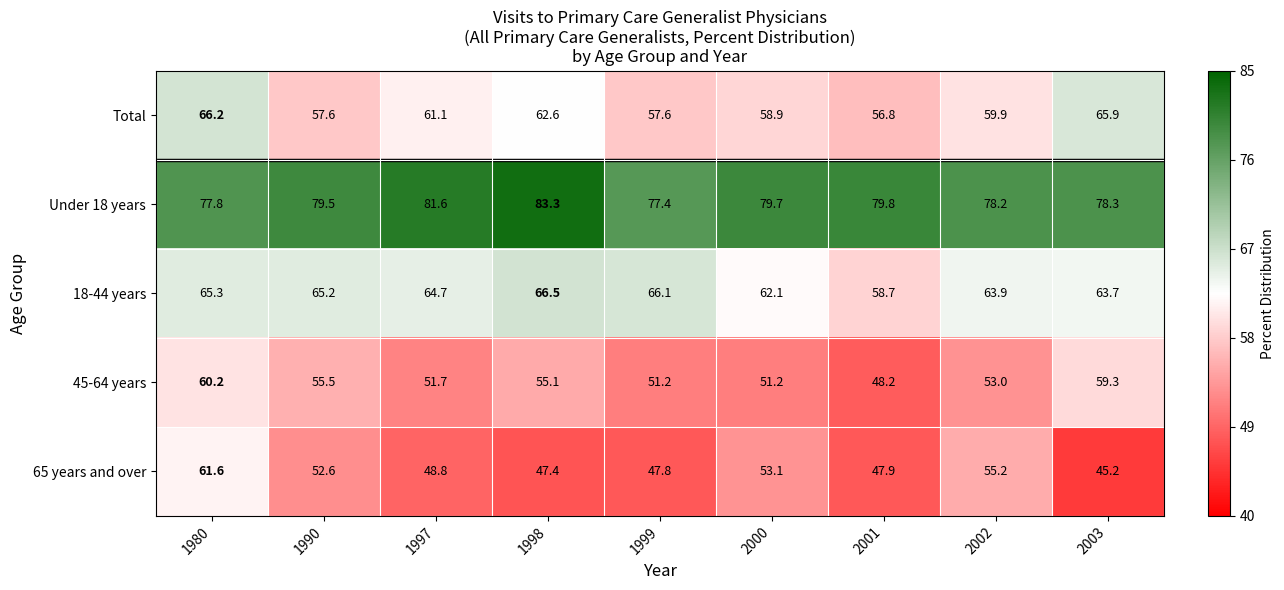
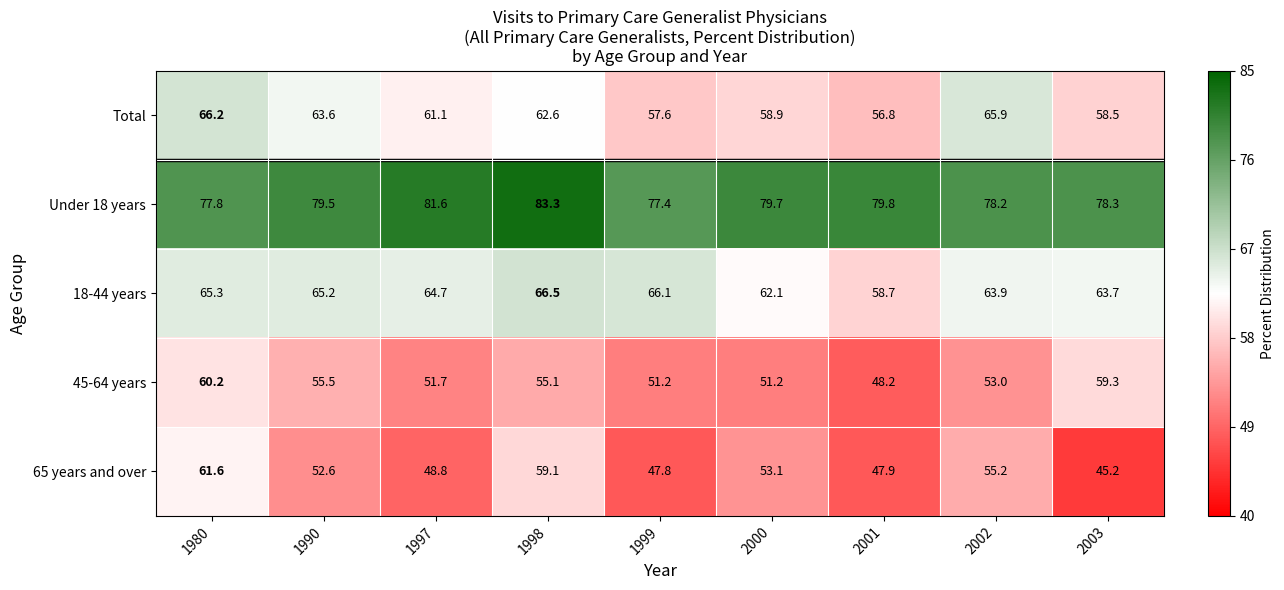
  {
    "Total": {
      "1980": 66.2,
-     "1990": 57.6,
+     "1990": 63.6,
      "1997": 61.1,
      "1998": 62.6,
      "1999": 57.6,
      "2000": 58.9,
      "2001": 56.8,
-     "2002": 59.9,
-     "2003": 65.9
+     "2002": 65.9,
+     "2003": 58.5
    },
    "Under 18 years": {
      "1980": 77.8,
      "1990": 79.5,
      "1997": 81.6,
      "1998": 83.3,
      "1999": 77.4,
      "2000": 79.7,
      "2001": 79.8,
      "2002": 78.2,
      "2003": 78.3
    },
    "18-44 years": {
      "1980": 65.3,
      "1990": 65.2,
      "1997": 64.7,
      "1998": 66.5,
      "1999": 66.1,
      "2000": 62.1,
      "2001": 58.7,
      "2002": 63.9,
      "2003": 63.7
    },
    "45-64 years": {
      "1980": 60.2,
      "1990": 55.5,
      "1997": 51.7,
      "1998": 55.1,
      "1999": 51.2,
      "2000": 51.2,
      "2001": 48.2,
      "2002": 53.0,
      "2003": 59.3
    },
    "65 years and over": {
      "1980": 61.6,
      "1990": 52.6,
      "1997": 48.8,
-     "1998": 47.4,
+     "1998": 59.1,
      "1999": 47.8,
      "2000": 53.1,
      "2001": 47.9,
      "2002": 55.2,
      "2003": 45.2
    }
  }
